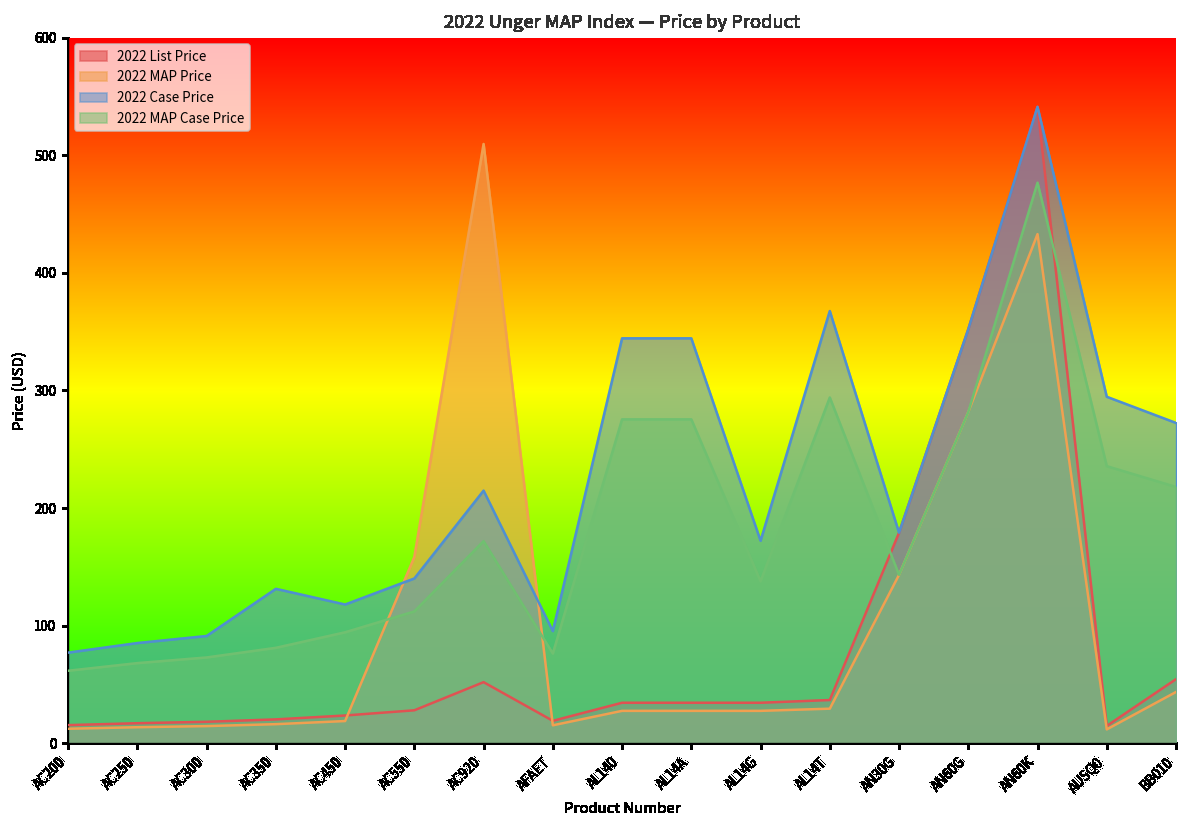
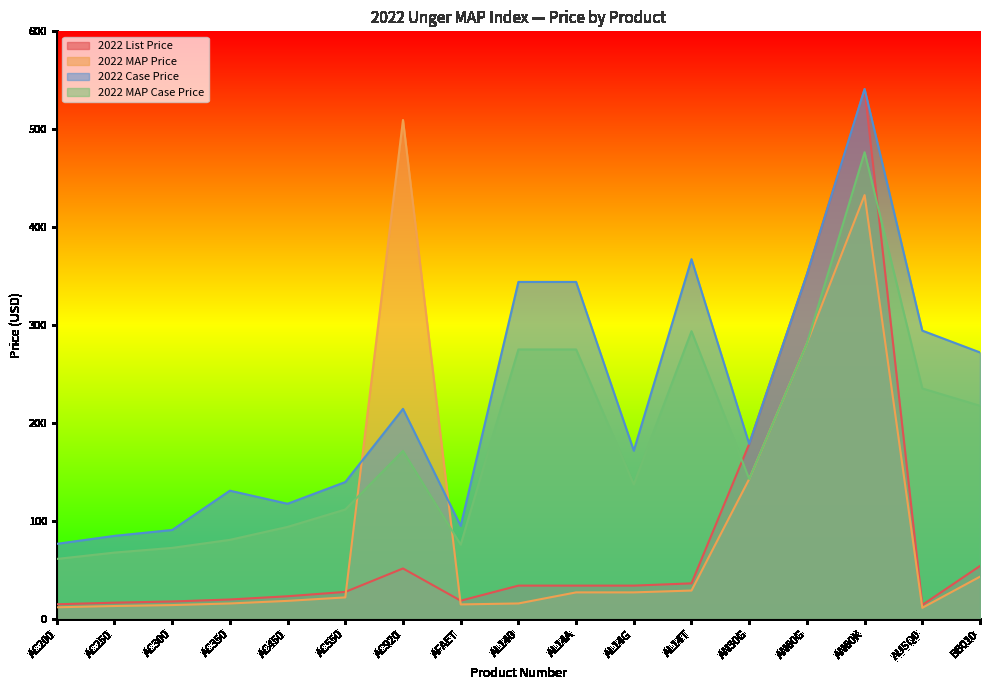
  {
    "2022 List Price": {
      "AC200": 20,
      "AC250": 20,
      "AC300": 20,
      "AC350": 20,
      "AC450": 20,
      "AC550": 30,
      "AC920": 50,
      "AFAET": 20,
      "AL140": 30,
      "AL14A": 30,
      "AL14G": 30,
      "AL14T": 40,
      "AUSQ0": 10,
      "BB010": 50
    },
    "2022 MAP Price": {
      "AC200": 10,
      "AC250": 10,
      "AC300": 10,
      "AC350": 20,
      "AC450": 20,
-     "AC550": 160,
+     "AC550": 20,
      "AC920": 510,
      "AFAET": 20,
-     "AL140": 30,
+     "AL140": 20,
      "AL14A": 30,
      "AL14G": 30,
      "AL14T": 30,
      "AN60K": 430,
      "AUSQ0": 10,
      "BB010": 40
    },
    "2022 Case Price": {
      "AC200": 80,
      "AC250": 90,
      "AC300": 90,
      "AC350": 130,
      "AC450": 120,
      "AC550": 140,
      "AC920": 210,
      "AFAET": 100,
      "AL140": 340,
      "AL14A": 340,
      "AL14G": 170,
      "AL14T": 370,
      "AUSQ0": 290,
      "BB010": 270
    },
    "2022 MAP Case Price": {
      "AC200": 60,
      "AC250": 70,
      "AC300": 70,
      "AC350": 80,
      "AC450": 90,
      "AC550": 110,
      "AC920": 170,
      "AFAET": 80,
      "AL140": 280,
      "AL14A": 280,
      "AL14G": 140,
      "AL14T": 290,
      "AN60K": 480,
      "AUSQ0": 240,
      "BB010": 220
    }
  }
